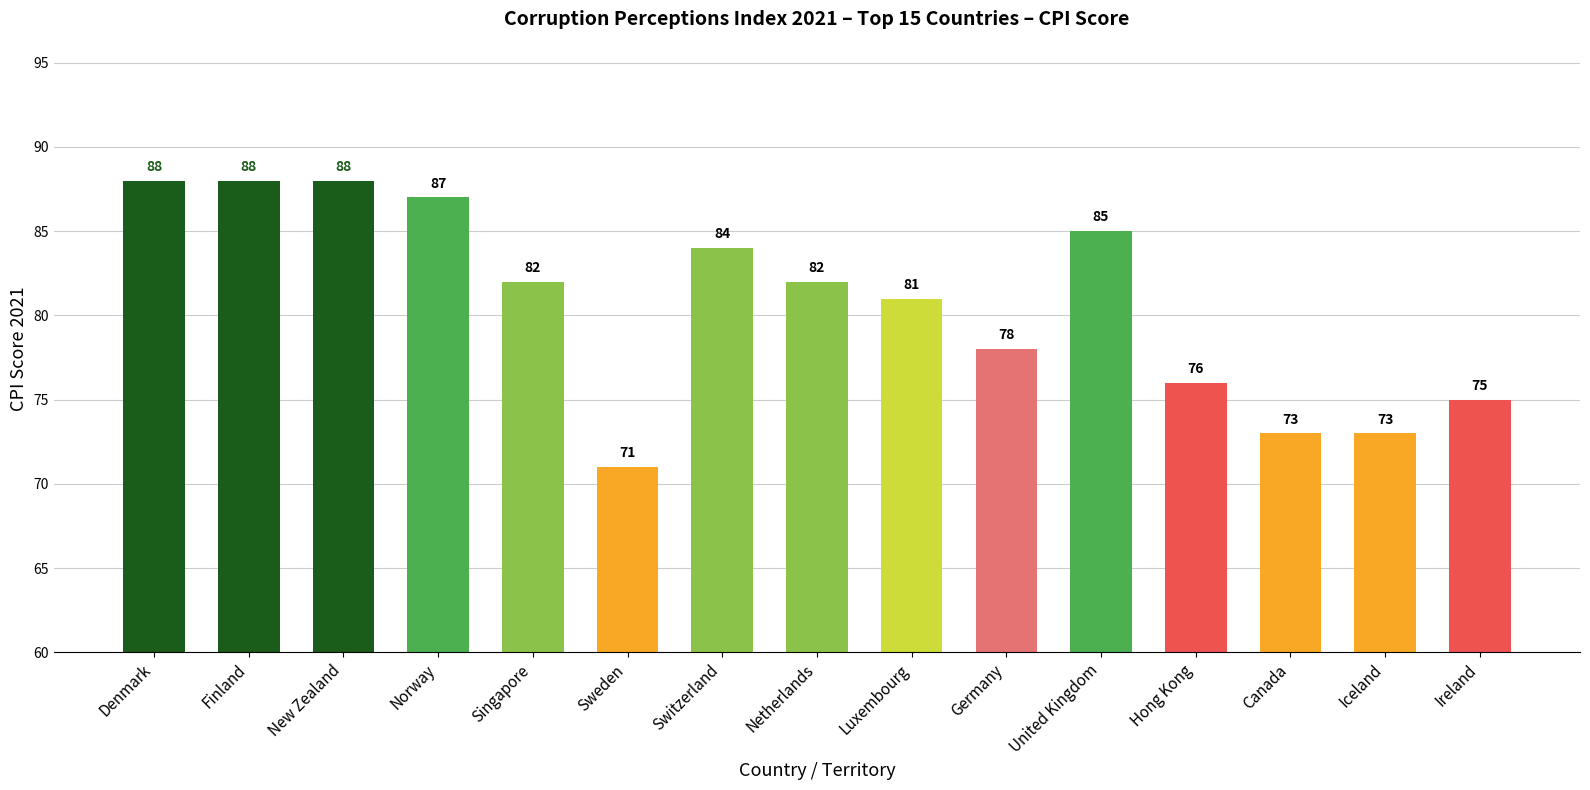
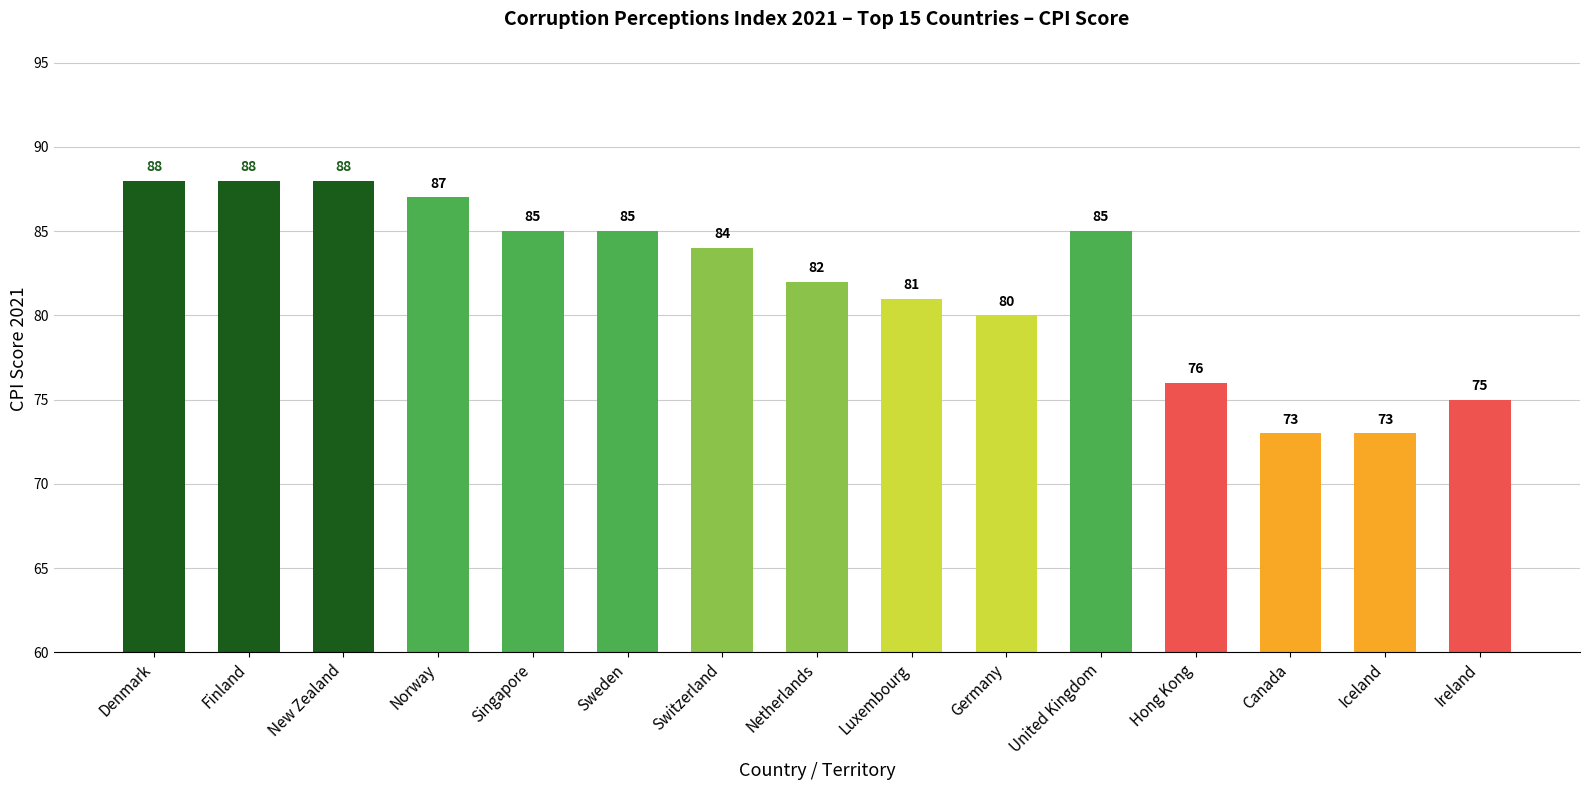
  {
    "Denmark": 88,
    "Finland": 88,
    "New Zealand": 88,
    "Norway": 87,
-   "Singapore": 82,
-   "Sweden": 71,
+   "Singapore": 85,
+   "Sweden": 85,
    "Switzerland": 84,
    "Netherlands": 82,
    "Luxembourg": 81,
-   "Germany": 78,
+   "Germany": 80,
    "United Kingdom": 85,
    "Hong Kong": 76,
    "Canada": 73,
    "Iceland": 73,
    "Ireland": 75
  }
